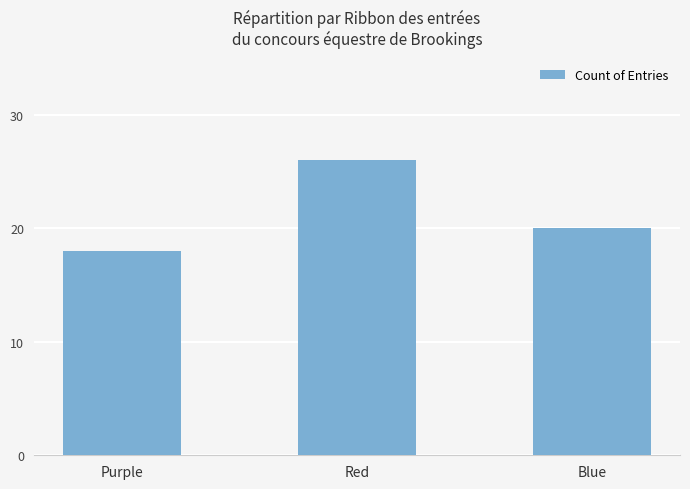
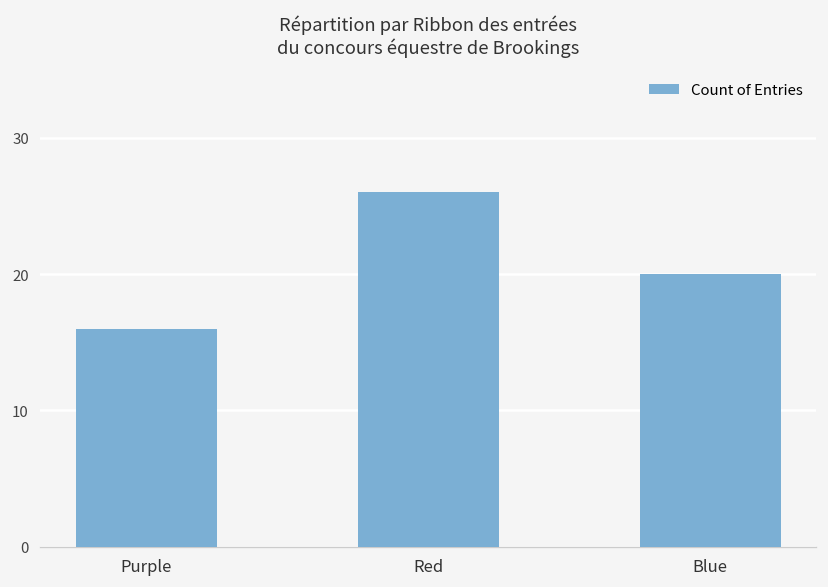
  {
-   "Purple": 18,
+   "Purple": 16,
    "Red": 26,
    "Blue": 20
  }
